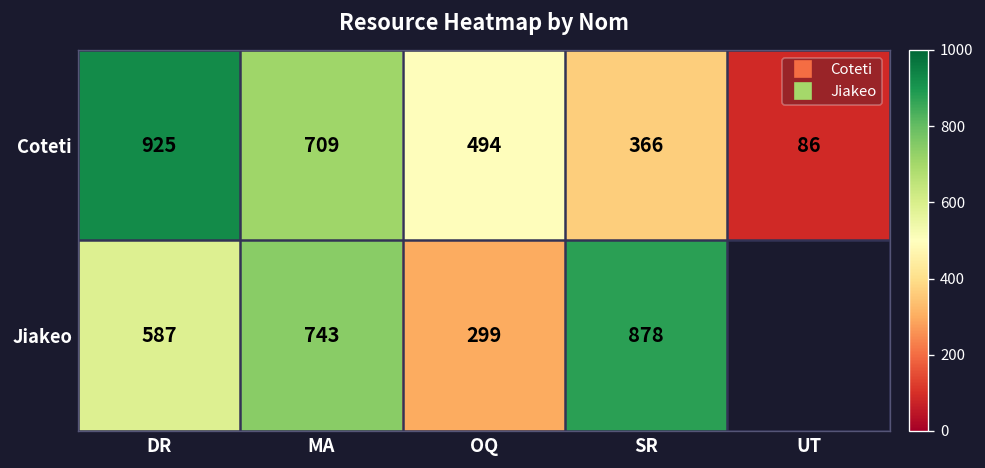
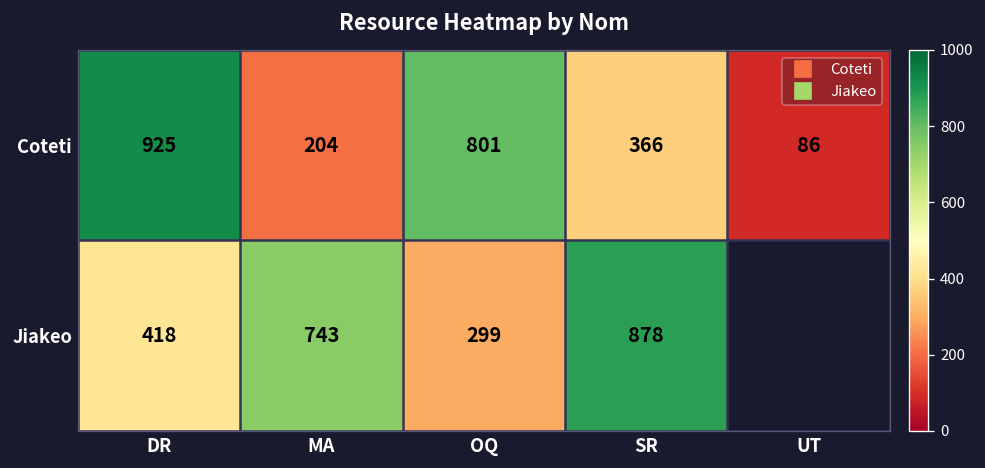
  {
    "Coteti": {
      "DR": 925,
-     "MA": 709,
-     "OQ": 494,
+     "MA": 204,
+     "OQ": 801,
      "SR": 366,
      "UT": 86
    },
    "Jiakeo": {
-     "DR": 587,
+     "DR": 418,
      "MA": 743,
      "OQ": 299,
      "SR": 878
    }
  }
